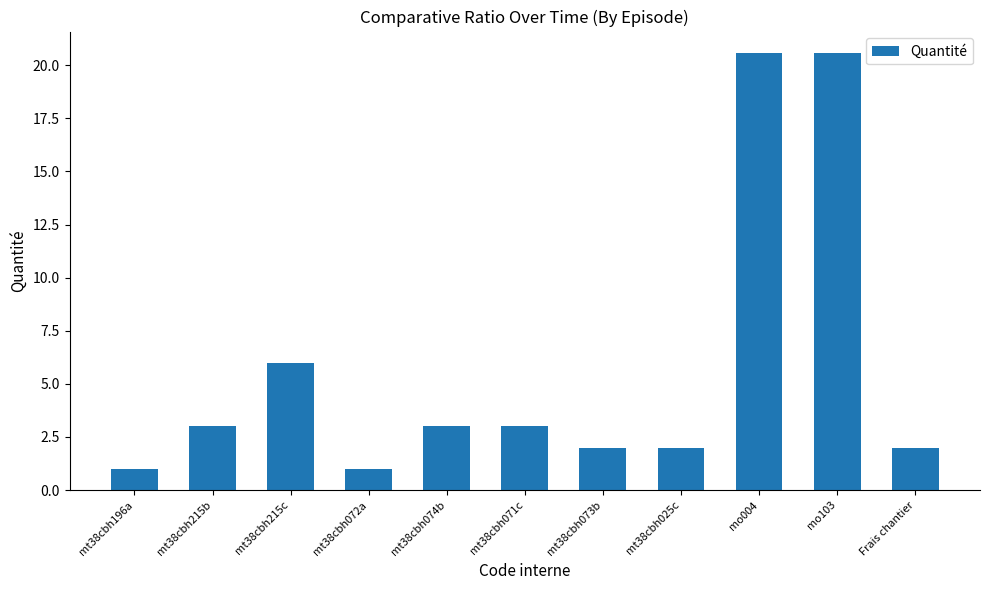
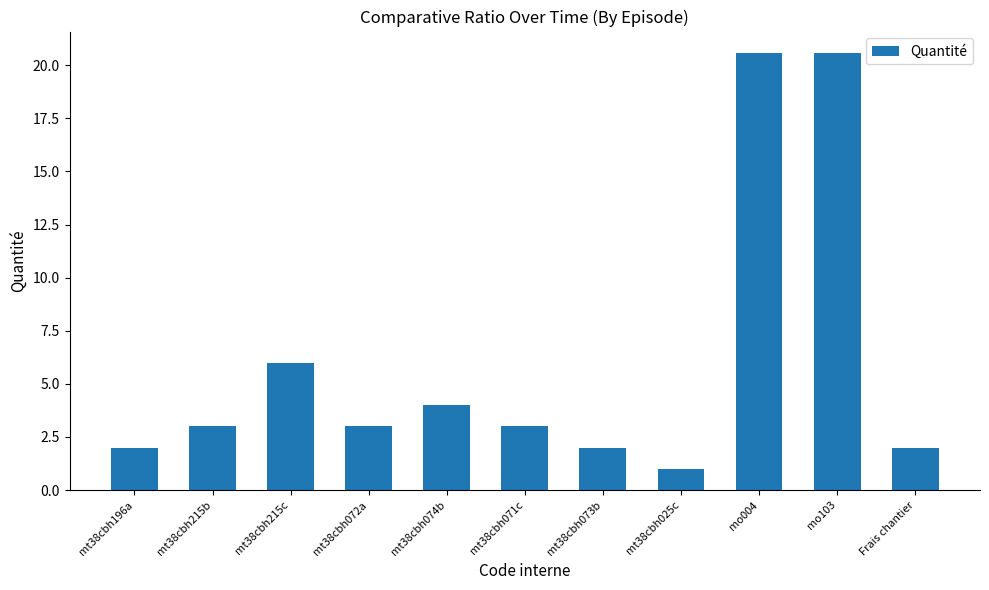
  {
-   "mt38cbh196a": 1,
+   "mt38cbh196a": 2,
    "mt38cbh215b": 3,
    "mt38cbh215c": 6,
-   "mt38cbh072a": 1,
-   "mt38cbh074b": 3,
+   "mt38cbh072a": 3,
+   "mt38cbh074b": 4,
    "mt38cbh071c": 3,
    "mt38cbh073b": 2,
-   "mt38cbh025c": 2,
+   "mt38cbh025c": 1,
    "mo004": 20.6,
    "mo103": 20.6,
    "Frais chantier": 2
  }
